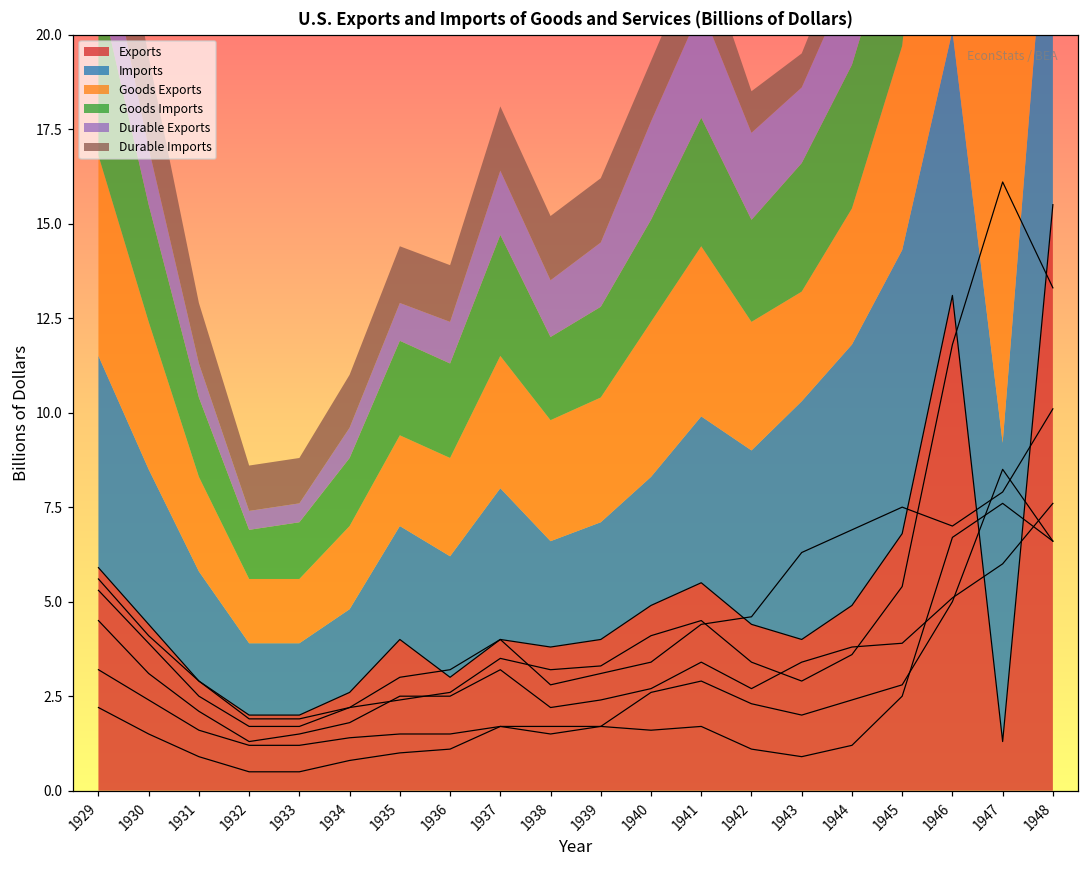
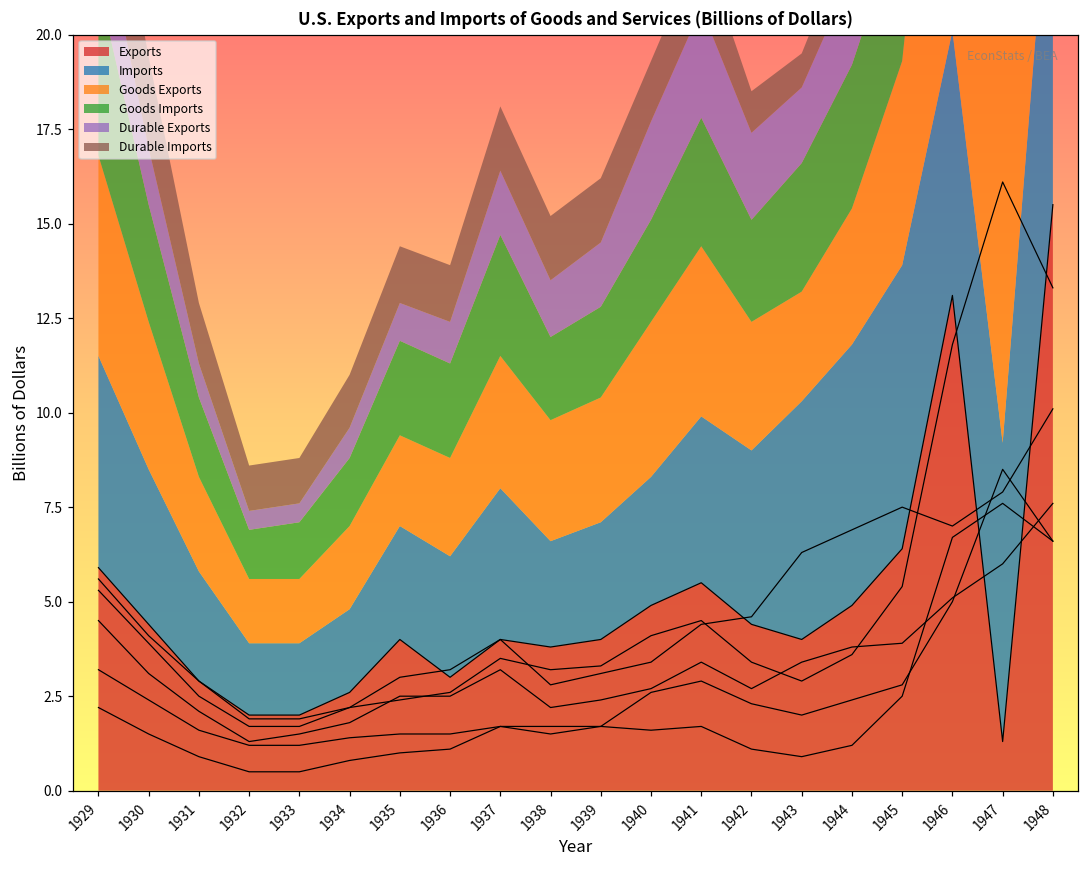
  {
    "Exports": {
      "1929": 5.9,
      "1930": 4.4,
      "1932": 2.0,
      "1933": 2.0,
      "1934": 2.6,
      "1935": 4.0,
      "1936": 3.0,
      "1938": 3.8,
      "1939": 4.0,
      "1940": 4.9,
      "1941": 5.5,
      "1942": 4.4,
      "1943": 4.0,
      "1944": 4.9,
-     "1945": 6.8,
+     "1945": 6.4,
      "1946": 13.1,
      "1947": 1.3,
      "1948": 15.5
    },
    "Imports": {
      "1929": 5.6,
      "1930": 4.1,
      "1931": 2.9,
      "1932": 1.9,
      "1933": 1.9,
      "1934": 2.2,
      "1935": 3.0,
      "1936": 3.2,
      "1937": 4.0,
      "1938": 2.8,
      "1939": 3.1,
      "1940": 3.4,
      "1941": 4.4,
      "1942": 4.6,
      "1943": 6.3,
      "1944": 6.9,
      "1945": 7.5,
      "1947": 7.9
    },
    "Goods Exports": {
      "1929": 5.3,
      "1930": 3.9,
      "1931": 2.5,
      "1932": 1.7,
      "1933": 1.7,
      "1934": 2.2,
      "1935": 2.4,
      "1936": 2.6,
      "1937": 3.5,
      "1938": 3.2,
      "1939": 3.3,
      "1940": 4.1,
      "1941": 4.5,
      "1942": 3.4,
      "1943": 2.9,
      "1944": 3.6,
      "1945": 5.4
    },
    "Goods Imports": {
      "1930": 3.1,
      "1931": 2.1,
      "1932": 1.3,
      "1933": 1.5,
      "1934": 1.8,
      "1935": 2.5,
      "1936": 2.5,
      "1937": 3.2,
      "1938": 2.2,
      "1939": 2.4,
      "1940": 2.7,
      "1941": 3.4,
      "1942": 2.7,
      "1943": 3.4,
      "1944": 3.8
    },
    "Durable Exports": {
      "1930": 1.5,
      "1931": 0.9,
      "1932": 0.5,
      "1933": 0.5,
      "1934": 0.8,
      "1935": 1.0,
      "1936": 1.1,
      "1937": 1.7,
      "1938": 1.5,
      "1939": 1.7,
      "1940": 2.6,
      "1942": 2.3,
      "1943": 2.0
    },
    "Durable Imports": {
      "1931": 1.6,
      "1932": 1.2,
      "1933": 1.2,
      "1934": 1.4,
      "1935": 1.5,
      "1936": 1.5,
      "1937": 1.7,
      "1938": 1.7,
      "1939": 1.7,
      "1940": 1.6,
      "1942": 1.1,
      "1943": 0.9
    }
  }
